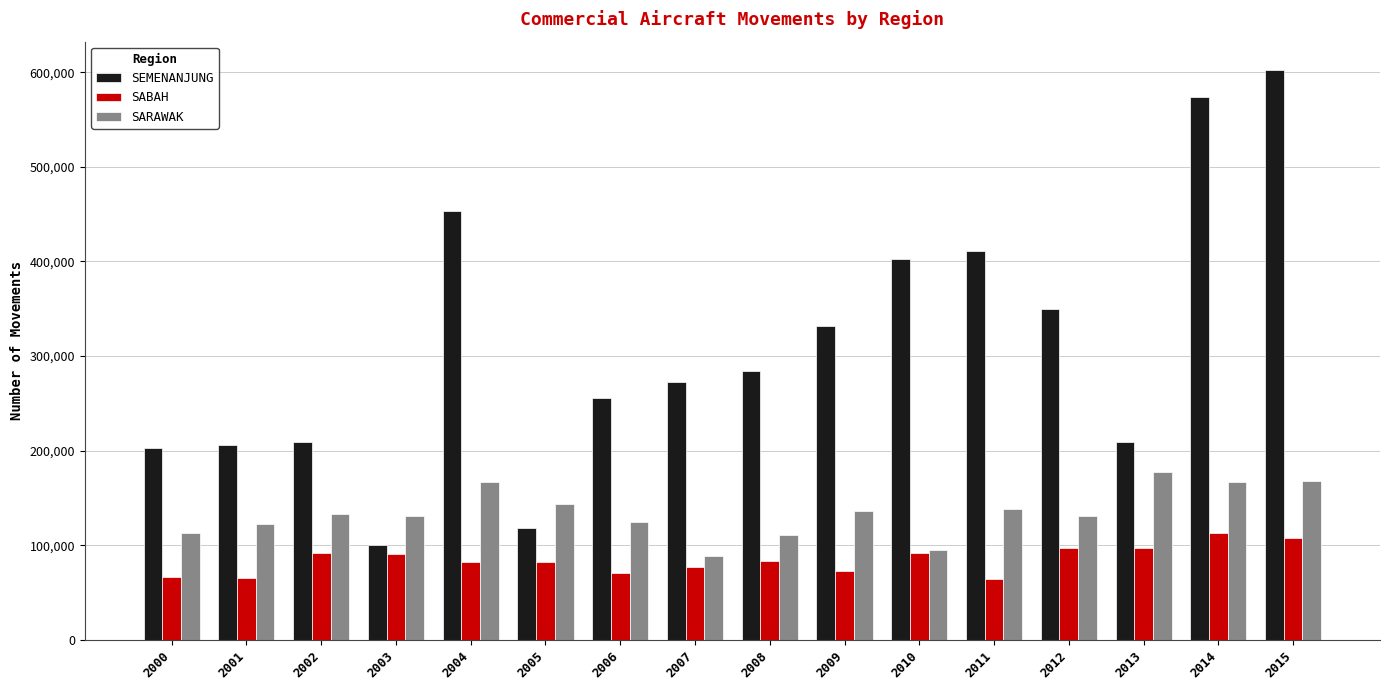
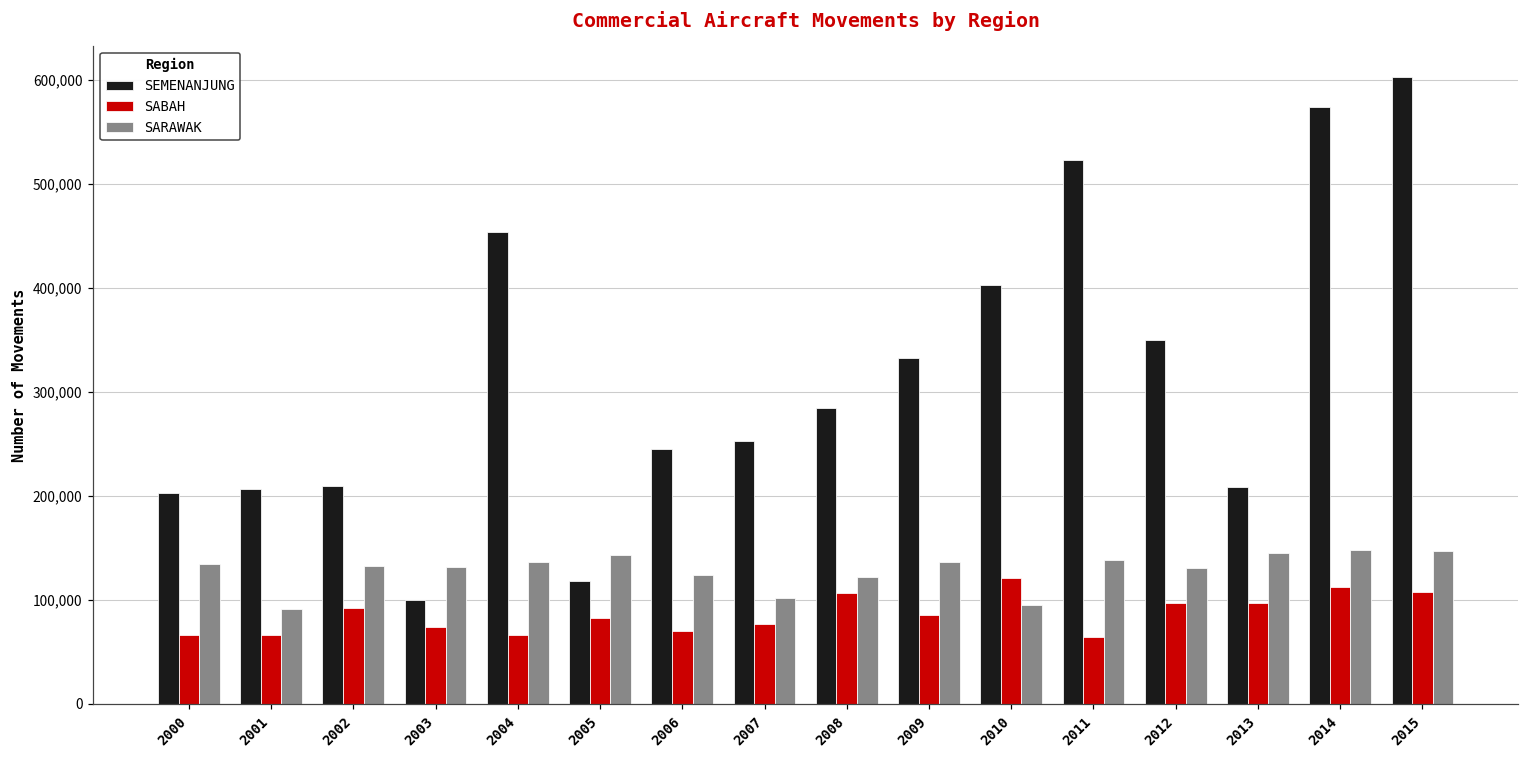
  {
    "SEMENANJUNG": {
      "2000": "200,000",
      "2001": "210,000",
      "2002": "210,000",
      "2003": "100,000",
      "2004": "450,000",
      "2005": "120,000",
-     "2006": "260,000",
-     "2007": "270,000",
+     "2006": "240,000",
+     "2007": "250,000",
      "2008": "280,000",
      "2009": "330,000",
      "2010": "400,000",
-     "2011": "410,000",
+     "2011": "520,000",
      "2012": "350,000",
      "2013": "210,000",
      "2014": "570,000",
      "2015": "600,000"
    },
    "SABAH": {
      "2000": "70,000",
      "2001": "70,000",
      "2002": "90,000",
-     "2003": "90,000",
-     "2004": "80,000",
+     "2003": "70,000",
+     "2004": "70,000",
      "2005": "80,000",
      "2006": "70,000",
      "2007": "80,000",
-     "2008": "80,000",
-     "2009": "70,000",
-     "2010": "90,000",
+     "2008": "110,000",
+     "2009": "90,000",
+     "2010": "120,000",
      "2011": "60,000",
      "2012": "100,000",
      "2013": "100,000",
      "2014": "110,000",
      "2015": "110,000"
    },
    "SARAWAK": {
-     "2000": "110,000",
-     "2001": "120,000",
+     "2000": "130,000",
+     "2001": "90,000",
      "2002": "130,000",
      "2003": "130,000",
-     "2004": "170,000",
+     "2004": "140,000",
      "2005": "140,000",
      "2006": "120,000",
-     "2007": "90,000",
-     "2008": "110,000",
+     "2007": "100,000",
+     "2008": "120,000",
      "2009": "140,000",
      "2010": "100,000",
      "2011": "140,000",
      "2012": "130,000",
-     "2013": "180,000",
-     "2014": "170,000",
-     "2015": "170,000"
+     "2013": "140,000",
+     "2014": "150,000",
+     "2015": "150,000"
    }
  }
